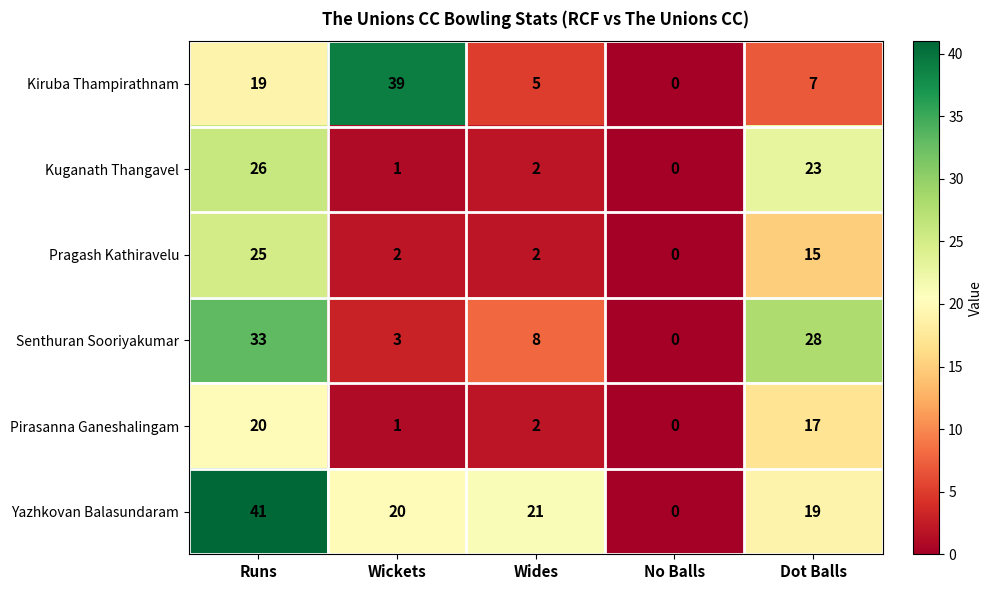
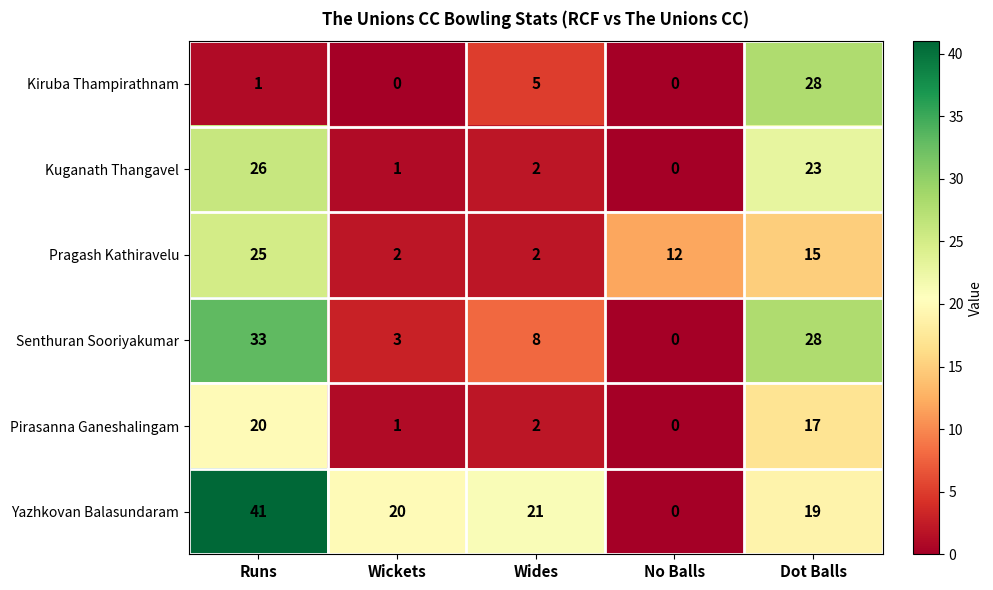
  {
    "Kiruba Thampirathnam": {
-     "Runs": 19,
-     "Wickets": 39,
+     "Runs": 1,
+     "Wickets": 0,
      "Wides": 5,
      "No Balls": 0,
-     "Dot Balls": 7
+     "Dot Balls": 28
    },
    "Kuganath Thangavel": {
      "Runs": 26,
      "Wickets": 1,
      "Wides": 2,
      "No Balls": 0,
      "Dot Balls": 23
    },
    "Pragash Kathiravelu": {
      "Runs": 25,
      "Wickets": 2,
      "Wides": 2,
-     "No Balls": 0,
+     "No Balls": 12,
      "Dot Balls": 15
    },
    "Senthuran Sooriyakumar": {
      "Runs": 33,
      "Wickets": 3,
      "Wides": 8,
      "No Balls": 0,
      "Dot Balls": 28
    },
    "Pirasanna Ganeshalingam": {
      "Runs": 20,
      "Wickets": 1,
      "Wides": 2,
      "No Balls": 0,
      "Dot Balls": 17
    },
    "Yazhkovan Balasundaram": {
      "Runs": 41,
      "Wickets": 20,
      "Wides": 21,
      "No Balls": 0,
      "Dot Balls": 19
    }
  }
